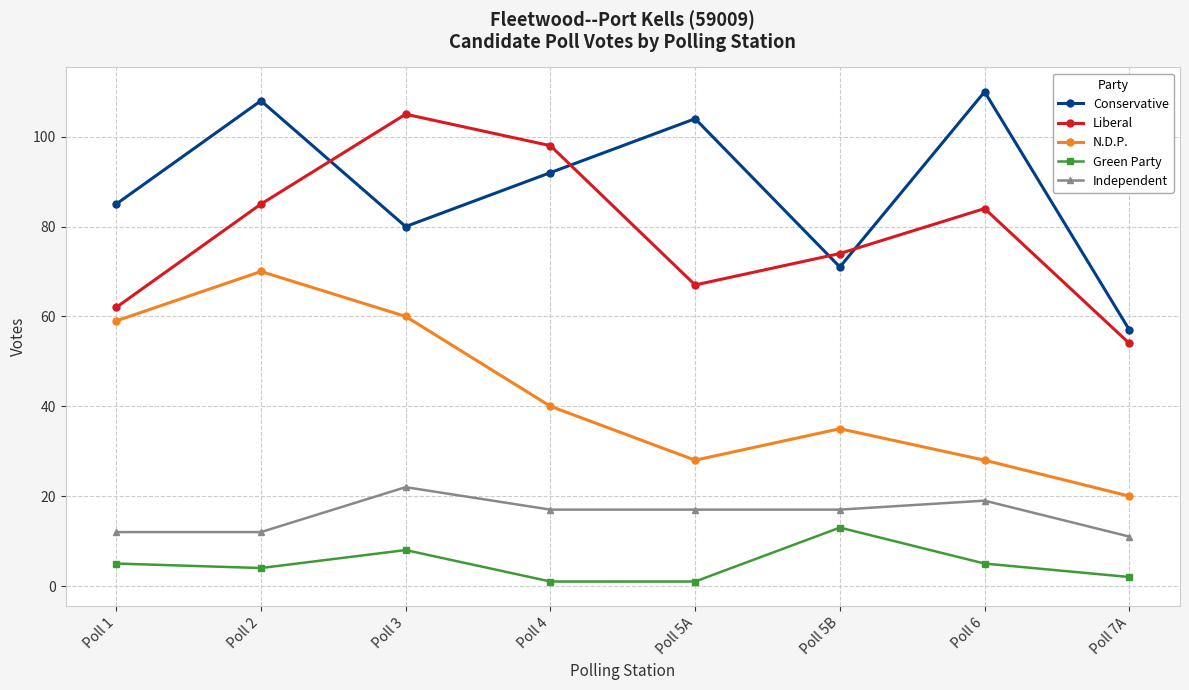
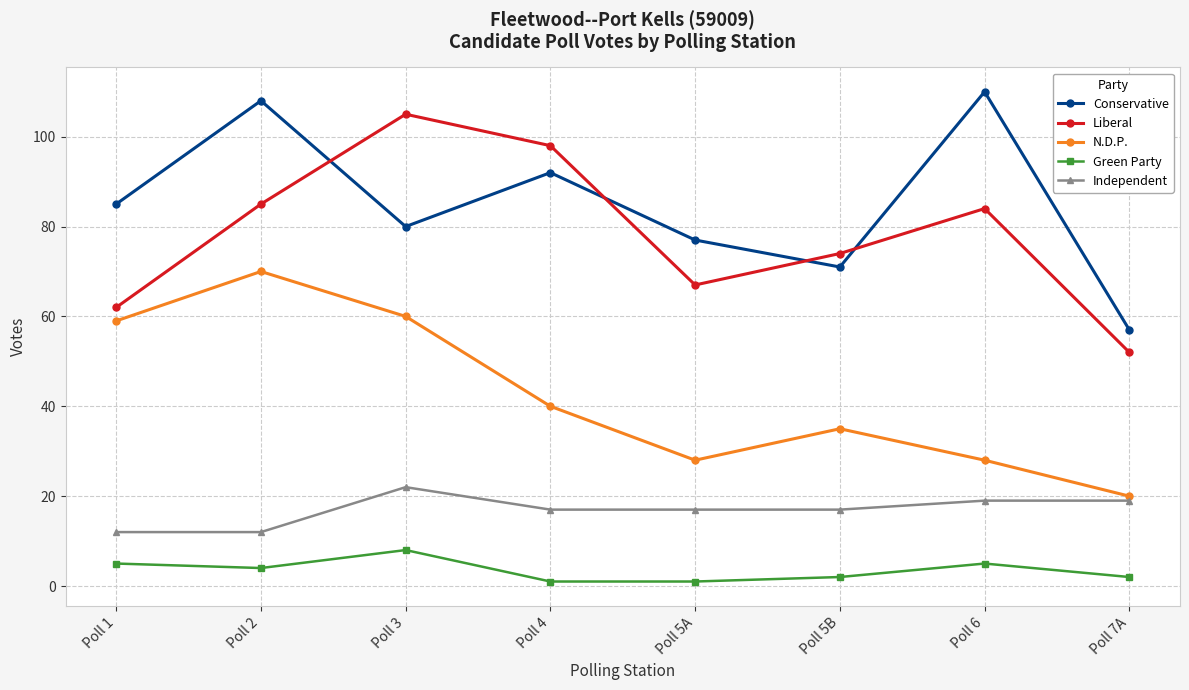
  {
    "Conservative": {
      "Poll 1": 85,
      "Poll 2": 108,
      "Poll 3": 80,
      "Poll 4": 92,
-     "Poll 5A": 104,
+     "Poll 5A": 77,
      "Poll 5B": 71,
      "Poll 6": 110,
      "Poll 7A": 57
    },
    "Liberal": {
      "Poll 1": 62,
      "Poll 2": 85,
      "Poll 3": 105,
      "Poll 4": 98,
      "Poll 5A": 67,
      "Poll 5B": 74,
      "Poll 6": 84,
-     "Poll 7A": 54
+     "Poll 7A": 52
    },
    "N.D.P.": {
      "Poll 1": 59,
      "Poll 2": 70,
      "Poll 3": 60,
      "Poll 4": 40,
      "Poll 5A": 28,
      "Poll 5B": 35,
      "Poll 6": 28,
      "Poll 7A": 20
    },
    "Green Party": {
      "Poll 1": 5,
      "Poll 2": 4,
      "Poll 3": 8,
      "Poll 4": 1,
      "Poll 5A": 1,
-     "Poll 5B": 13,
+     "Poll 5B": 2,
      "Poll 6": 5,
      "Poll 7A": 2
    },
    "Independent": {
      "Poll 1": 12,
      "Poll 2": 12,
      "Poll 3": 22,
      "Poll 4": 17,
      "Poll 5A": 17,
      "Poll 5B": 17,
      "Poll 6": 19,
-     "Poll 7A": 11
+     "Poll 7A": 19
    }
  }
